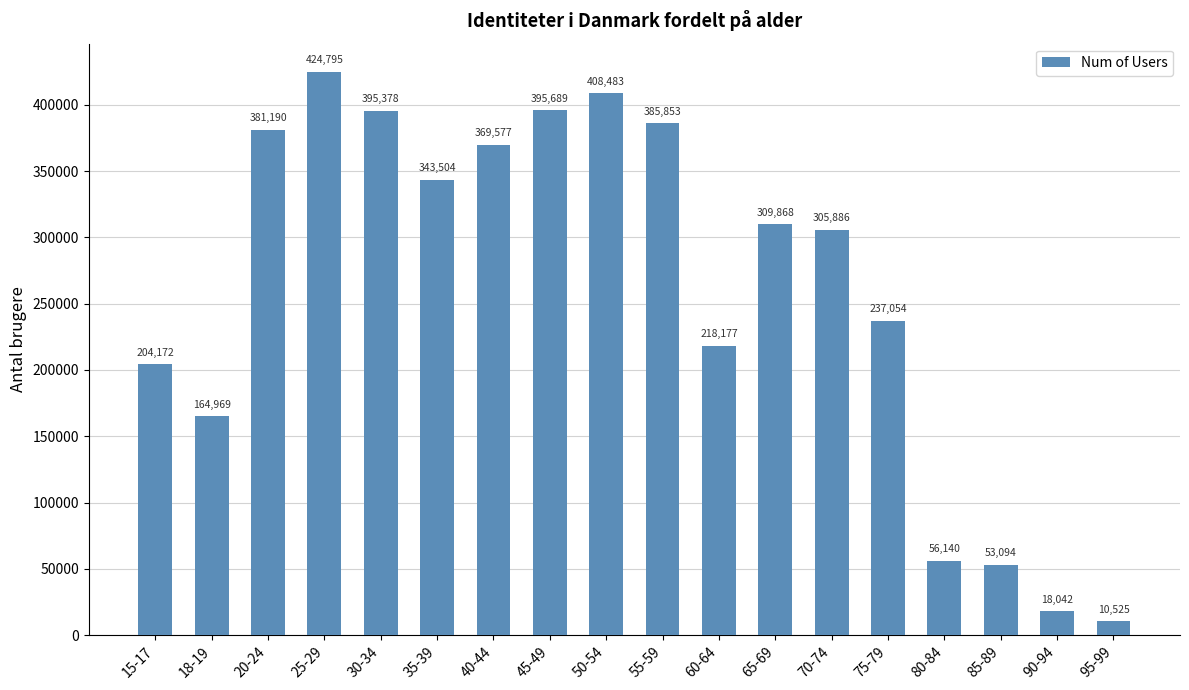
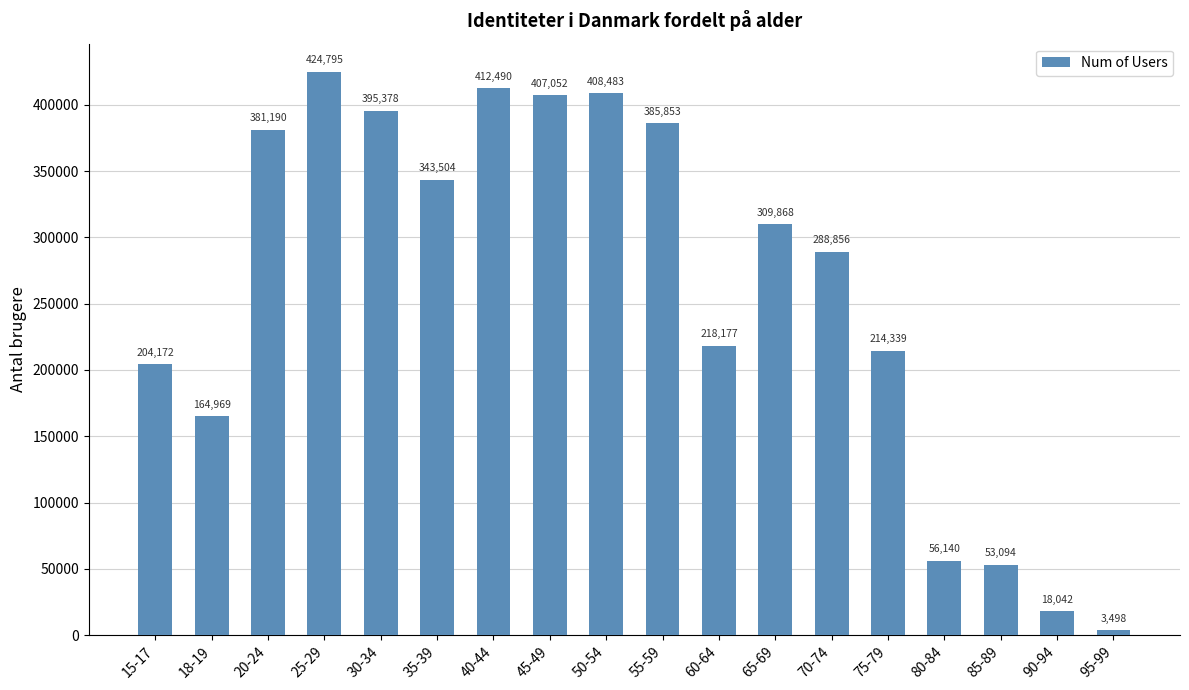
  {
    "15-17": "204,172",
    "18-19": "164,969",
    "20-24": "381,190",
    "25-29": "424,795",
    "30-34": "395,378",
    "35-39": "343,504",
-   "40-44": "369,577",
-   "45-49": "395,689",
+   "40-44": "412,490",
+   "45-49": "407,052",
    "50-54": "408,483",
    "55-59": "385,853",
    "60-64": "218,177",
    "65-69": "309,868",
-   "70-74": "305,886",
-   "75-79": "237,054",
+   "70-74": "288,856",
+   "75-79": "214,339",
    "80-84": "56,140",
    "85-89": "53,094",
    "90-94": "18,042",
-   "95-99": "10,525"
+   "95-99": "3,498"
  }
